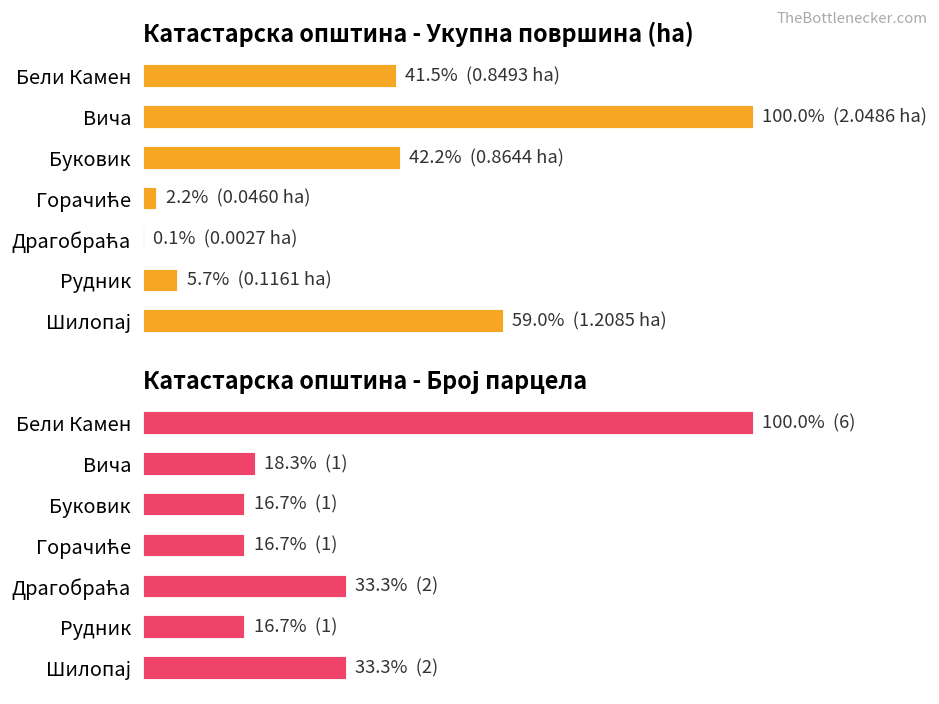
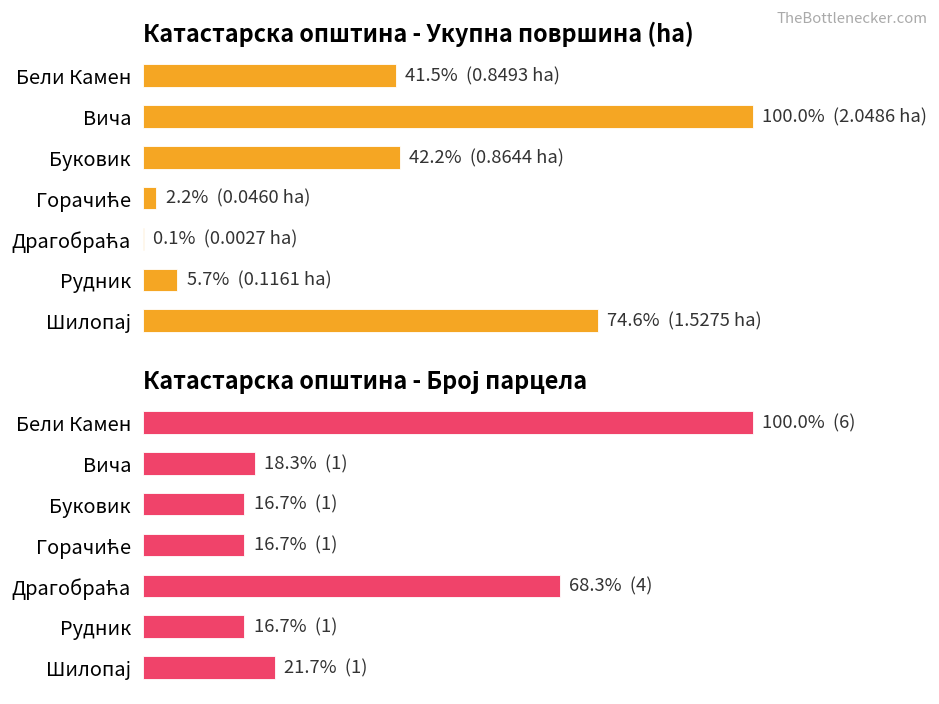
  {
    "Катастарска општина - Укупна површина (ha)": {
      "Бели Камен": "41.5%",
      "Вича": "100.0%",
      "Буковик": "42.2%",
      "Горачиће": "2.2%",
      "Драгобраћа": "0.1%",
      "Рудник": "5.7%",
-     "Шилопај": "59.0% (1.2085 ha)"
+     "Шилопај": "74.6% (1.5275 ha)"
    },
    "Катастарска општина - Број парцела": {
      "Бели Камен": "100.0%",
      "Вича": "18.3%",
      "Буковик": "16.7%",
      "Горачиће": "16.7%",
-     "Драгобраћа": "33.3% (2)",
+     "Драгобраћа": "68.3% (4)",
      "Рудник": "16.7%",
-     "Шилопај": "33.3% (2)"
+     "Шилопај": "21.7% (1)"
    }
  }
